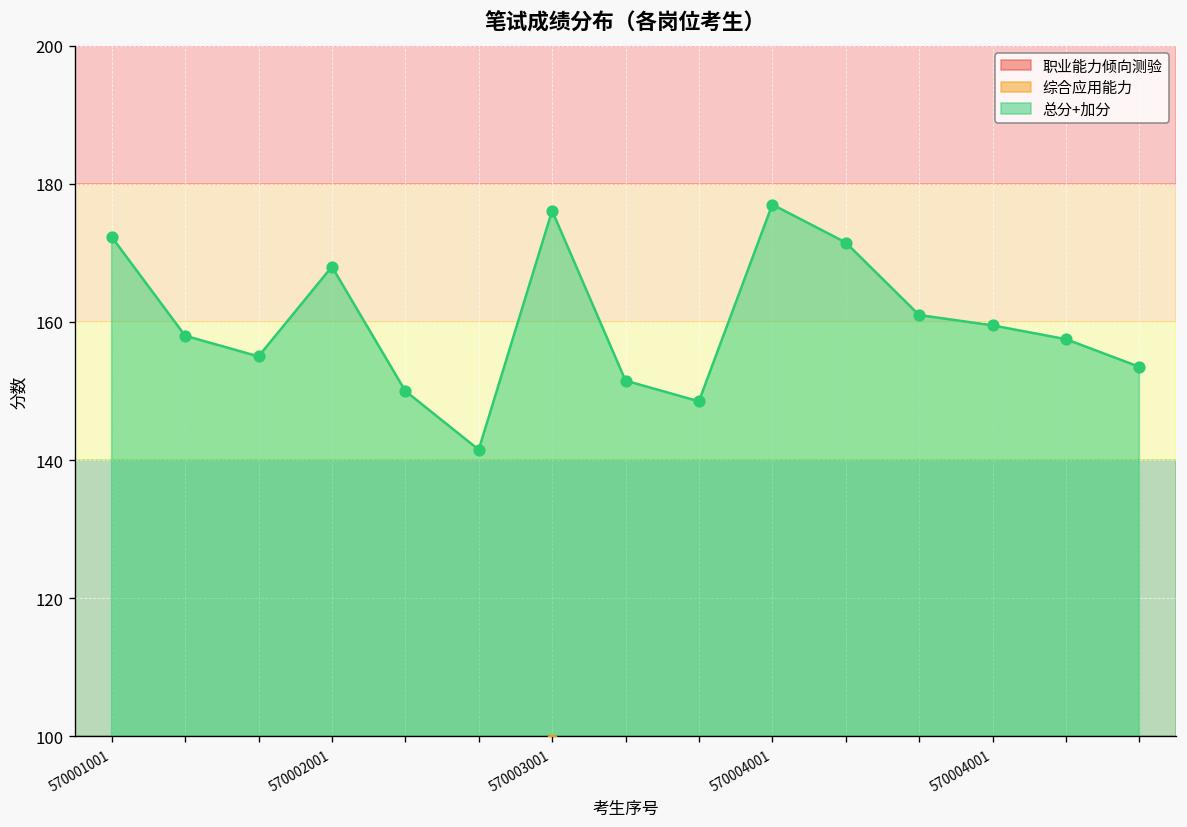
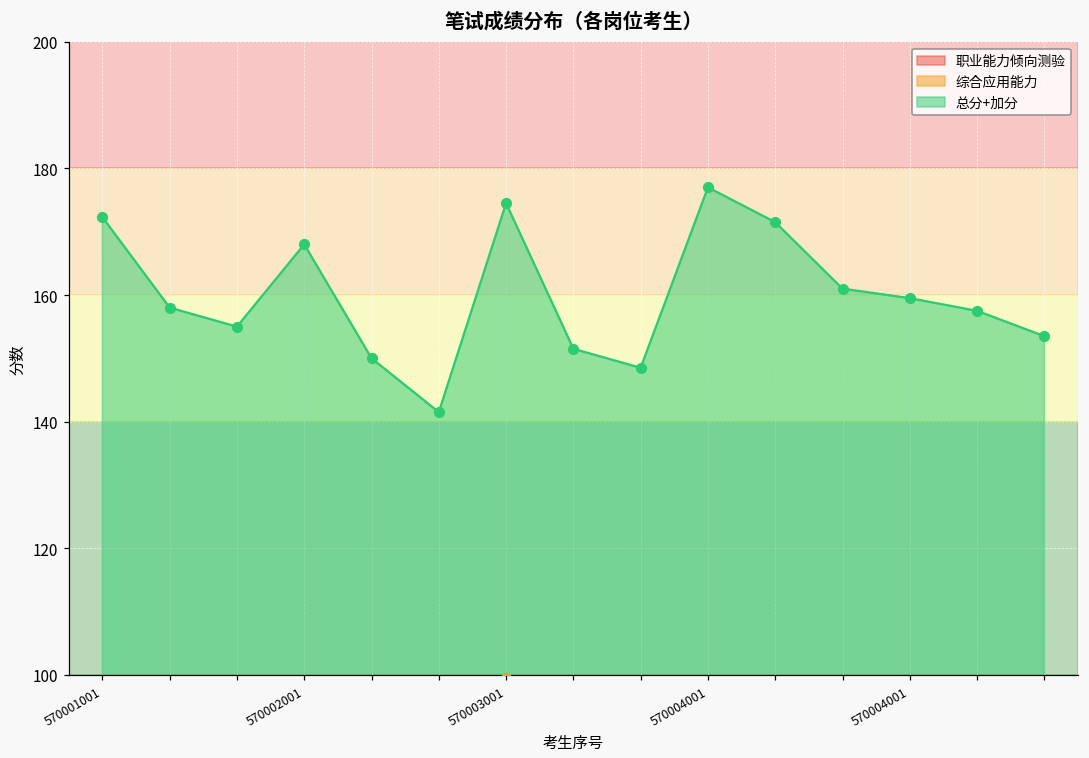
  {
    "总分+加分": {
      "570001001": 172,
      "570002001": 168,
-     "570003001": 176
+     "570003001": 175
    }
  }
